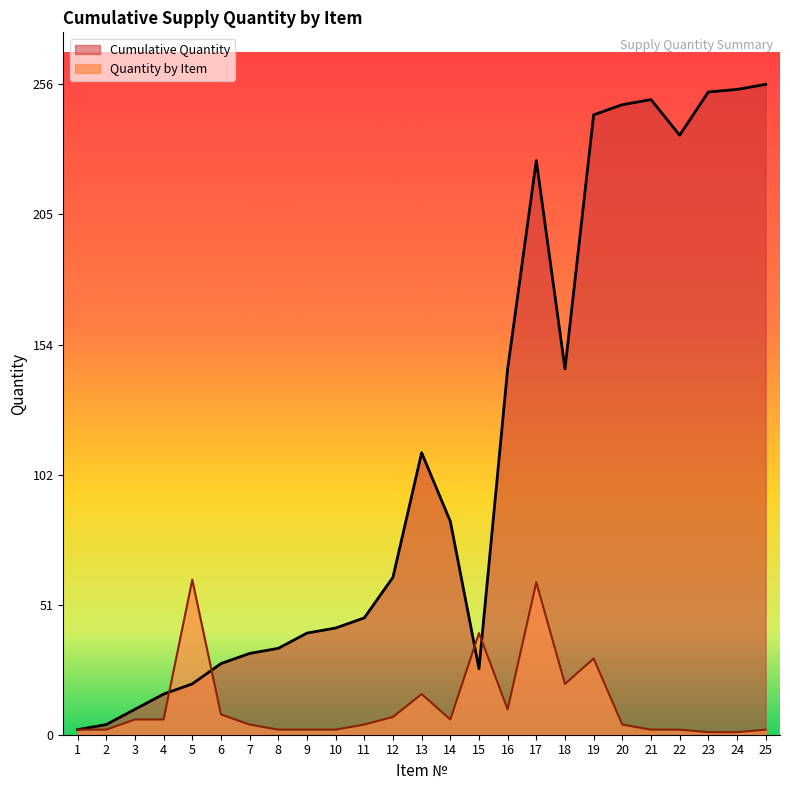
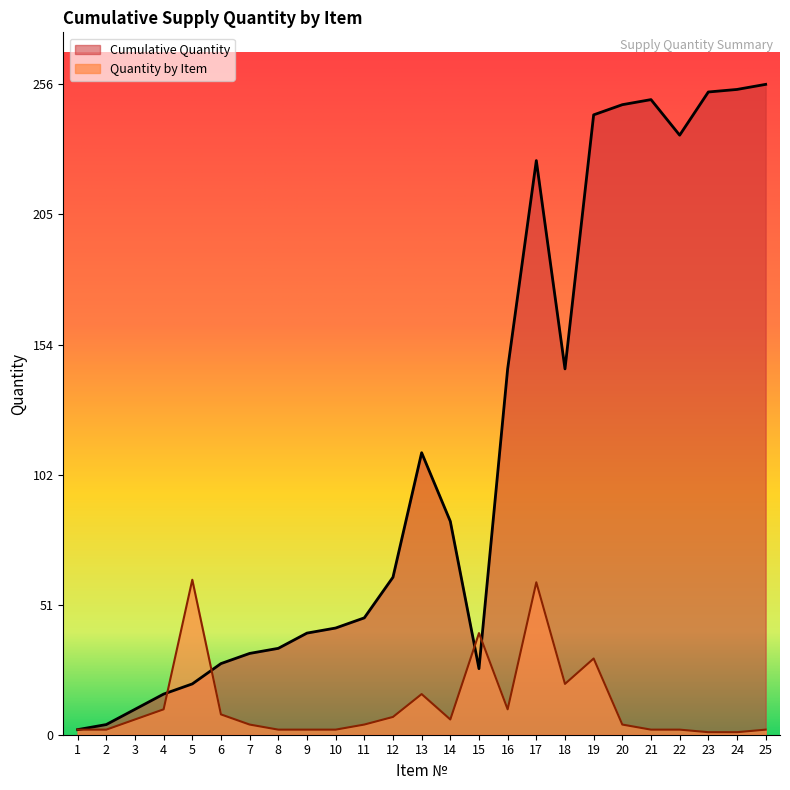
  {
    "Cumulative Quantity": {
      "2": 4,
      "3": 10,
      "4": 16,
      "5": 20,
      "6": 28,
      "7": 32,
      "8": 34,
      "9": 40,
      "10": 42,
      "11": 46,
      "12": 62,
      "13": 111,
      "14": 84,
      "15": 26,
      "16": 144,
      "17": 226,
      "18": 144,
      "19": 244,
      "20": 248,
      "21": 250,
      "22": 236,
      "23": 253,
      "24": 254,
      "25": 256
    },
    "Quantity by Item": {
      "2": 2,
      "3": 6,
-     "4": 6,
+     "4": 10,
      "5": 61,
      "6": 8,
      "7": 4,
      "8": 2,
      "9": 2,
      "10": 2,
      "11": 4,
      "12": 7,
      "13": 16,
      "14": 6,
      "15": 40,
      "16": 10,
      "17": 60,
      "18": 20,
      "19": 30,
      "20": 4,
      "21": 2,
      "22": 2,
      "23": 1,
      "24": 1,
      "25": 2
    }
  }
